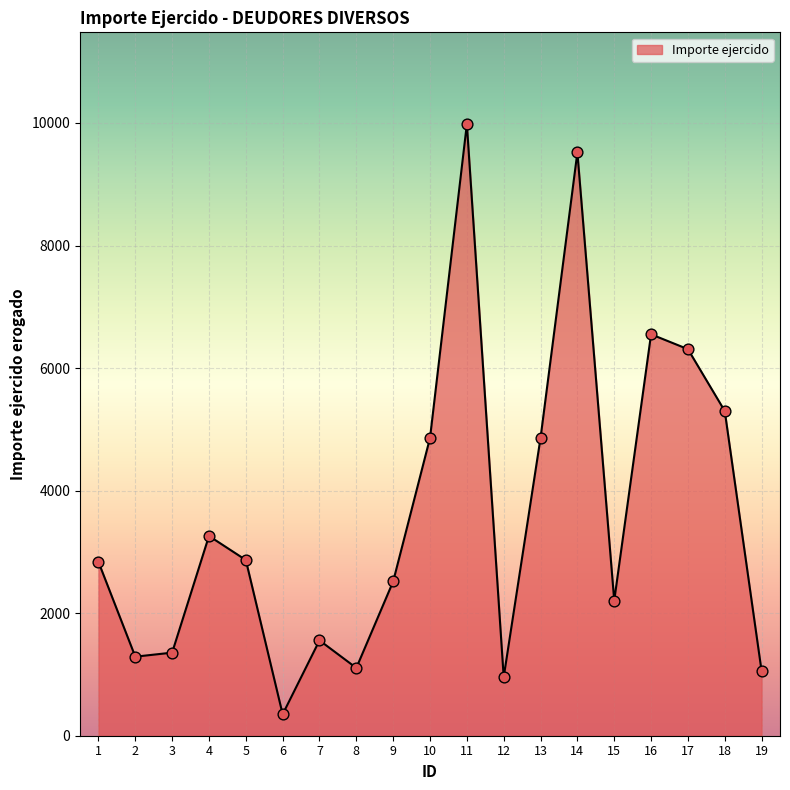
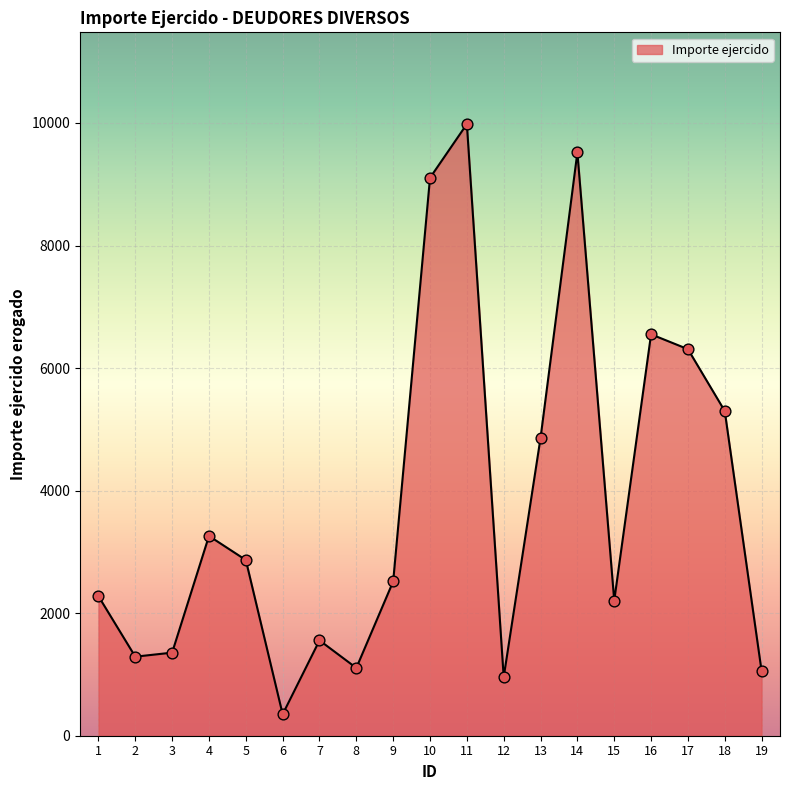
  {
-   "1": 2800,
+   "1": 2300,
    "2": 1300,
    "3": 1400,
    "4": 3300,
    "5": 2900,
    "6": 400,
    "7": 1600,
    "8": 1100,
    "9": 2500,
-   "10": 4900,
+   "10": 9100,
    "11": 10000,
    "12": 1000,
    "13": 4900,
    "14": 9500,
    "15": 2200,
    "16": 6600,
    "17": 6300,
    "18": 5300,
    "19": 1100
  }
